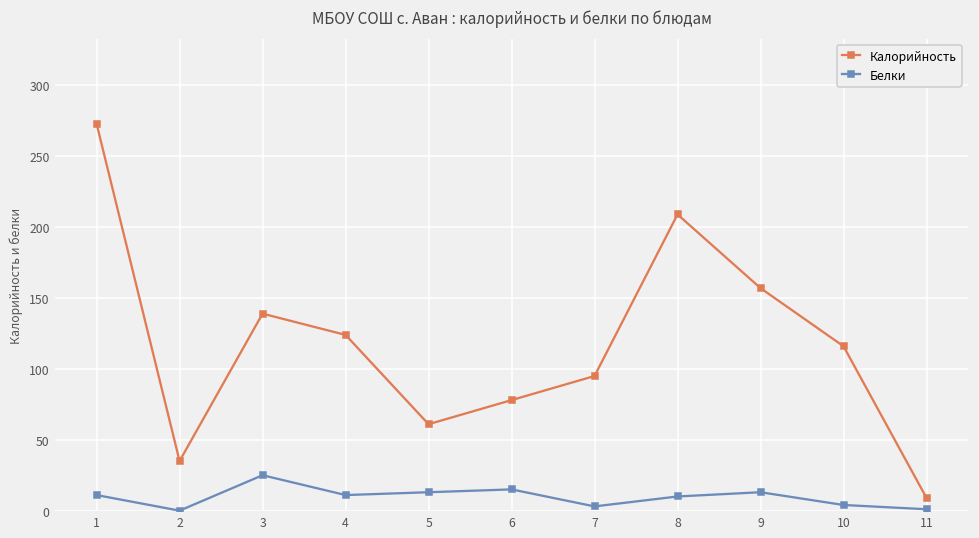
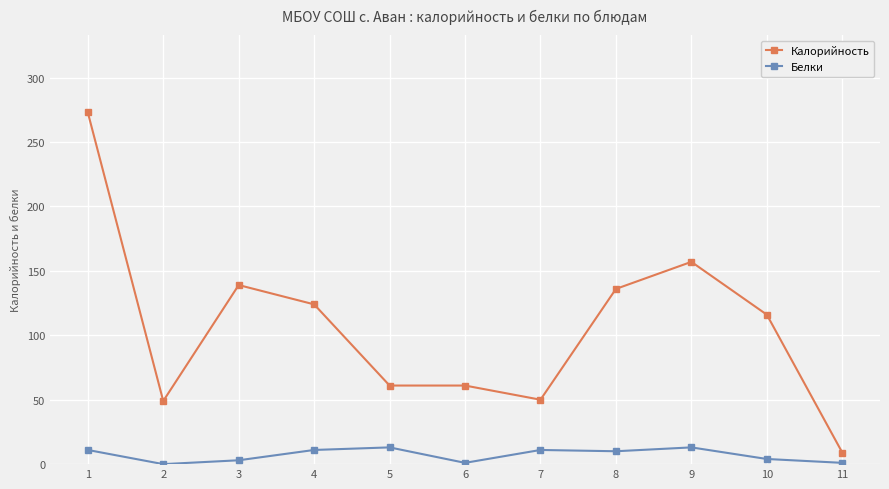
  {
    "Калорийность": {
      "1": 273,
-     "2": 35,
+     "2": 49,
      "3": 139,
      "4": 124,
      "5": 61,
-     "6": 78,
-     "7": 95,
-     "8": 209,
+     "6": 61,
+     "7": 50,
+     "8": 136,
      "9": 157,
      "10": 116,
      "11": 9
    },
    "Белки": {
      "1": 11,
      "2": 0,
-     "3": 25,
+     "3": 3,
      "4": 11,
      "5": 13,
-     "6": 15,
-     "7": 3,
+     "6": 1,
+     "7": 11,
      "8": 10,
      "9": 13,
      "10": 4,
      "11": 1
    }
  }
